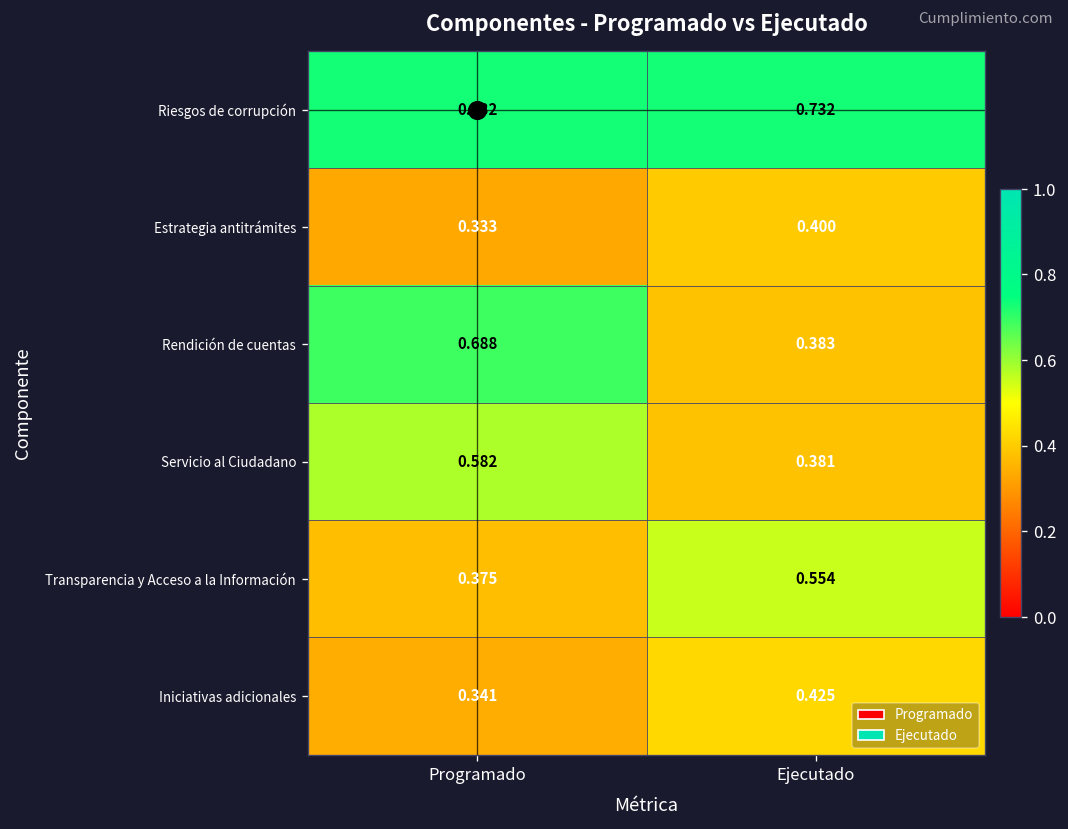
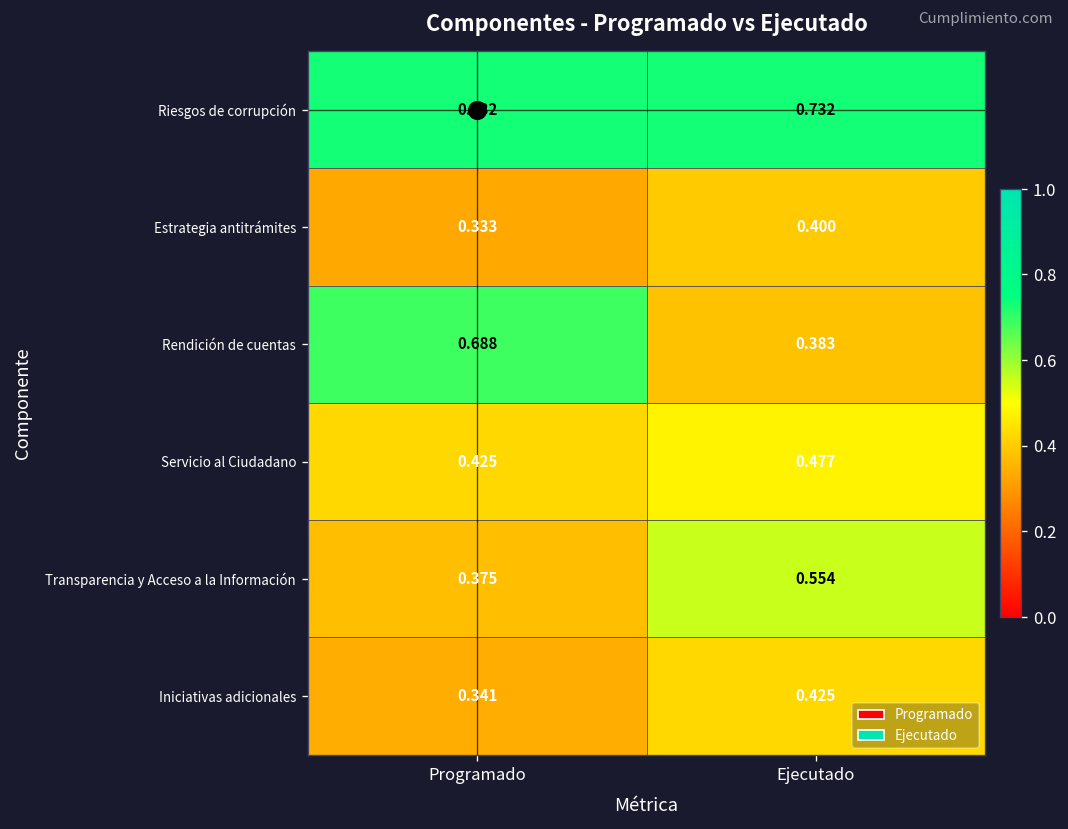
  {
    "Riesgos de corrupción": {
      "Ejecutado": 0.732
    },
    "Estrategia antitrámites": {
      "Programado": 0.333,
      "Ejecutado": 0.400
    },
    "Rendición de cuentas": {
      "Programado": 0.688,
      "Ejecutado": 0.383
    },
    "Servicio al Ciudadano": {
-     "Programado": 0.582,
-     "Ejecutado": 0.381
+     "Programado": 0.425,
+     "Ejecutado": 0.477
    },
    "Transparencia y Acceso a la Información": {
      "Programado": 0.375,
      "Ejecutado": 0.554
    },
    "Iniciativas adicionales": {
      "Programado": 0.341,
      "Ejecutado": 0.425
    }
  }
